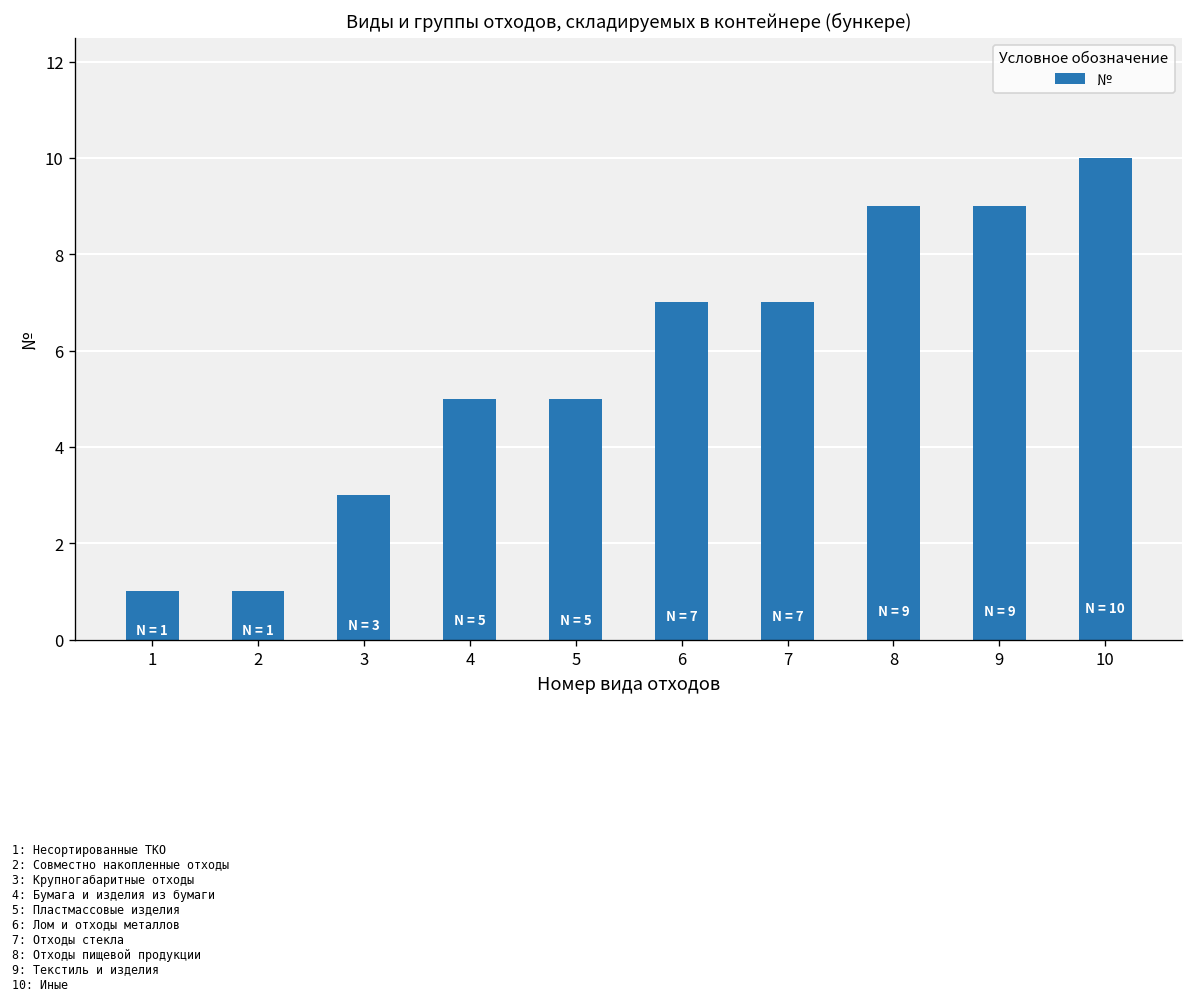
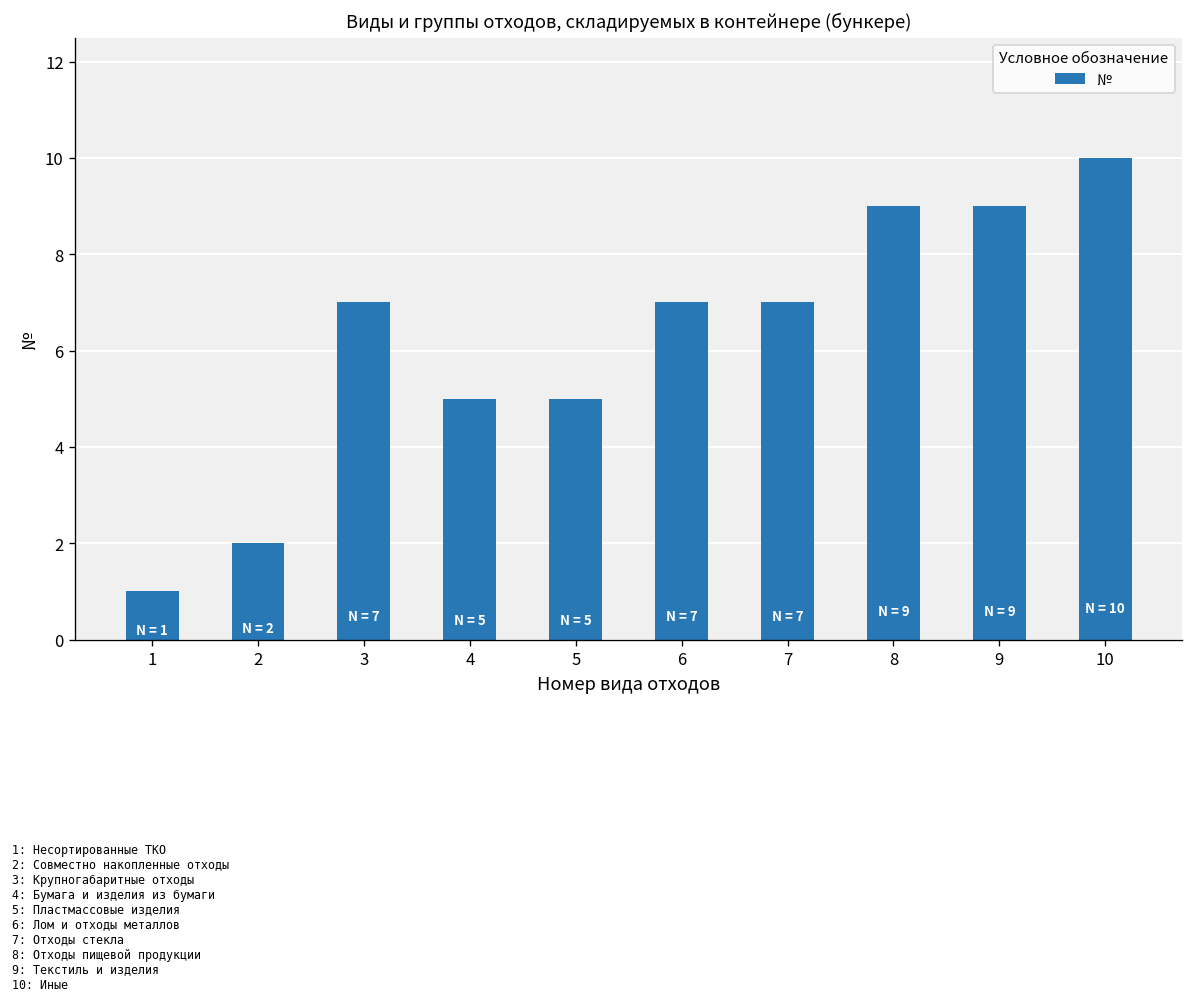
  {
    "1": 1,
-   "2": 1,
-   "3": 3,
+   "2": 2,
+   "3": 7,
    "4": 5,
    "5": 5,
    "6": 7,
    "7": 7,
    "8": 9,
    "9": 9,
    "10": 10
  }
